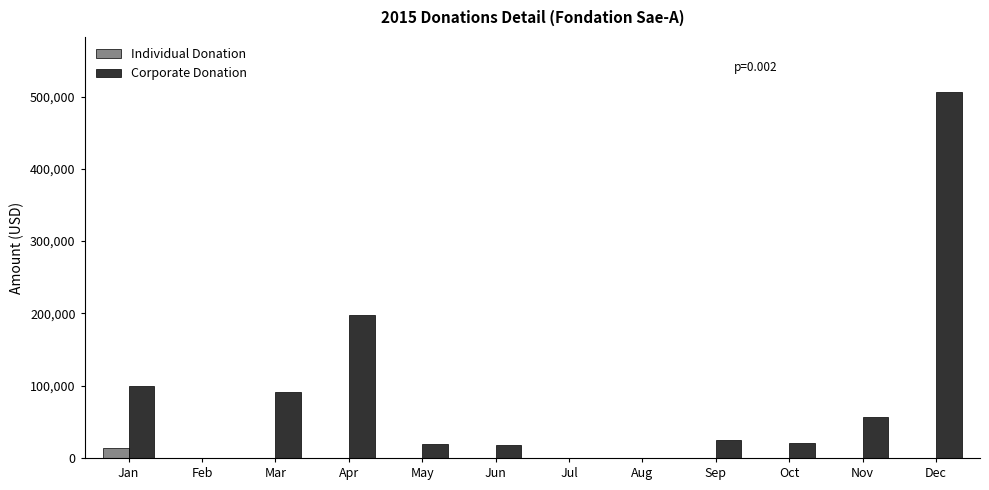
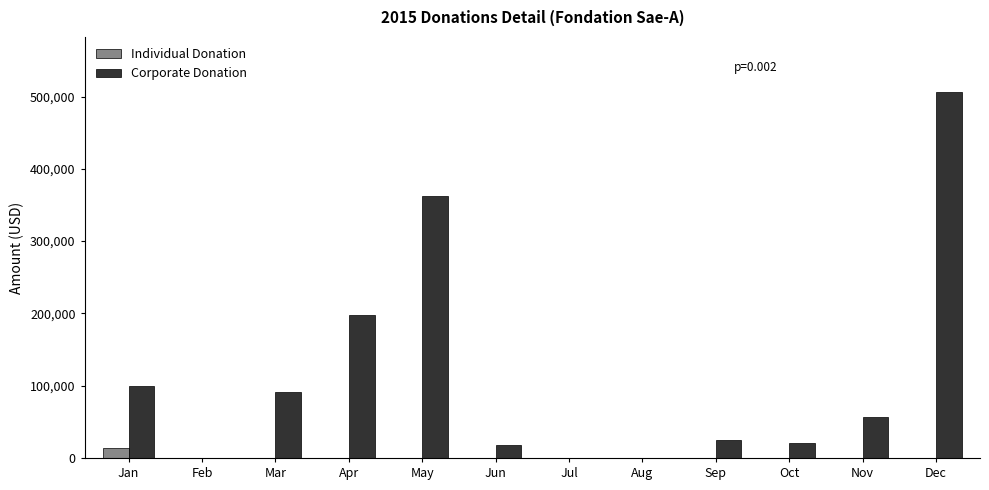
  {
    "Individual Donation": {
      "Jan": "10,000",
      "Feb": "0",
      "Mar": "0",
      "Apr": "0",
      "May": "0",
      "Jun": "0",
      "Jul": "0",
      "Aug": "0",
      "Sep": "0",
      "Oct": "0",
      "Nov": "0",
      "Dec": "0"
    },
    "Corporate Donation": {
      "Jan": "100,000",
      "Feb": "0",
      "Mar": "90,000",
      "Apr": "200,000",
-     "May": "20,000",
+     "May": "360,000",
      "Jun": "20,000",
      "Jul": "0",
      "Aug": "0",
      "Sep": "20,000",
      "Oct": "20,000",
      "Nov": "60,000",
      "Dec": "510,000"
    }
  }
